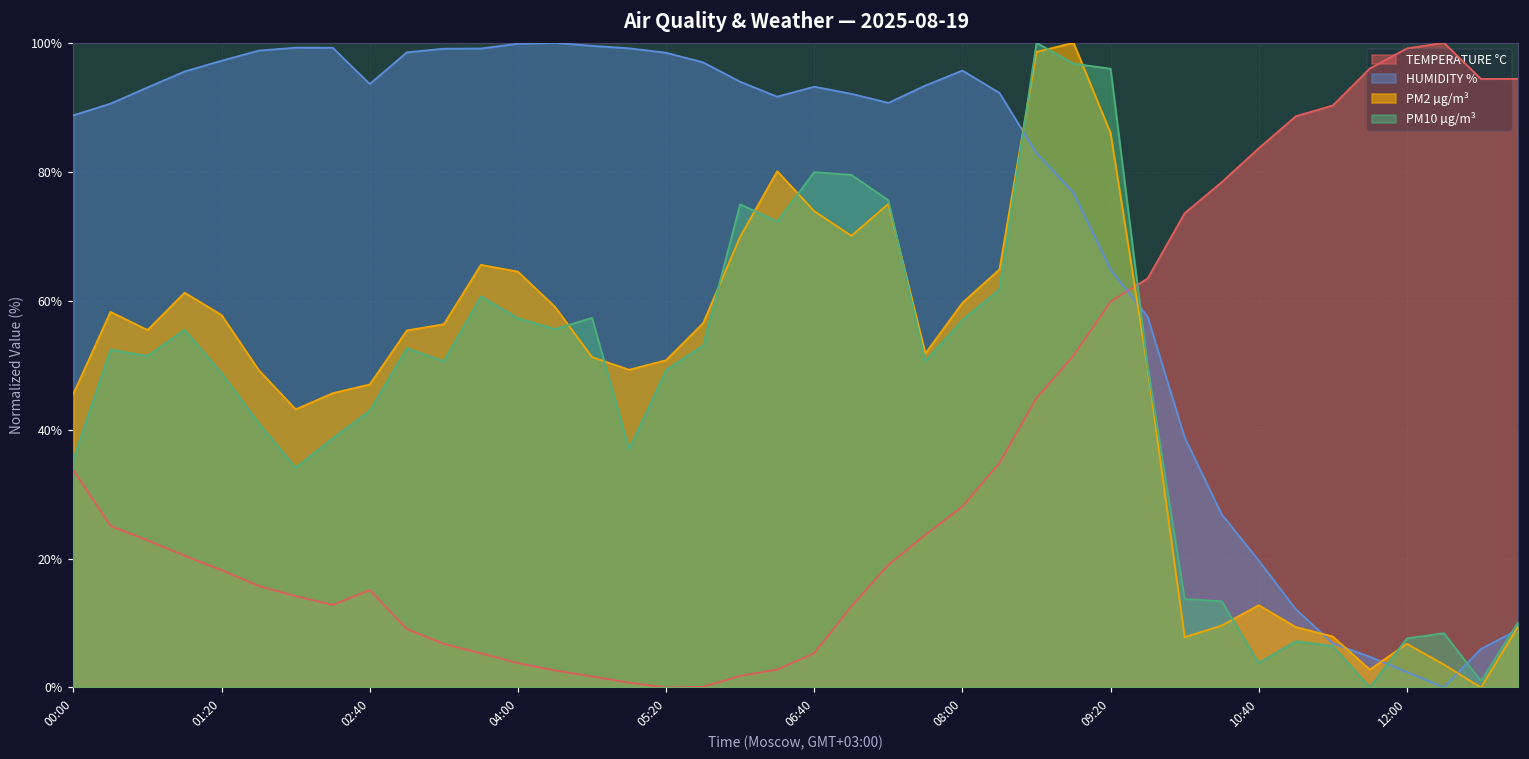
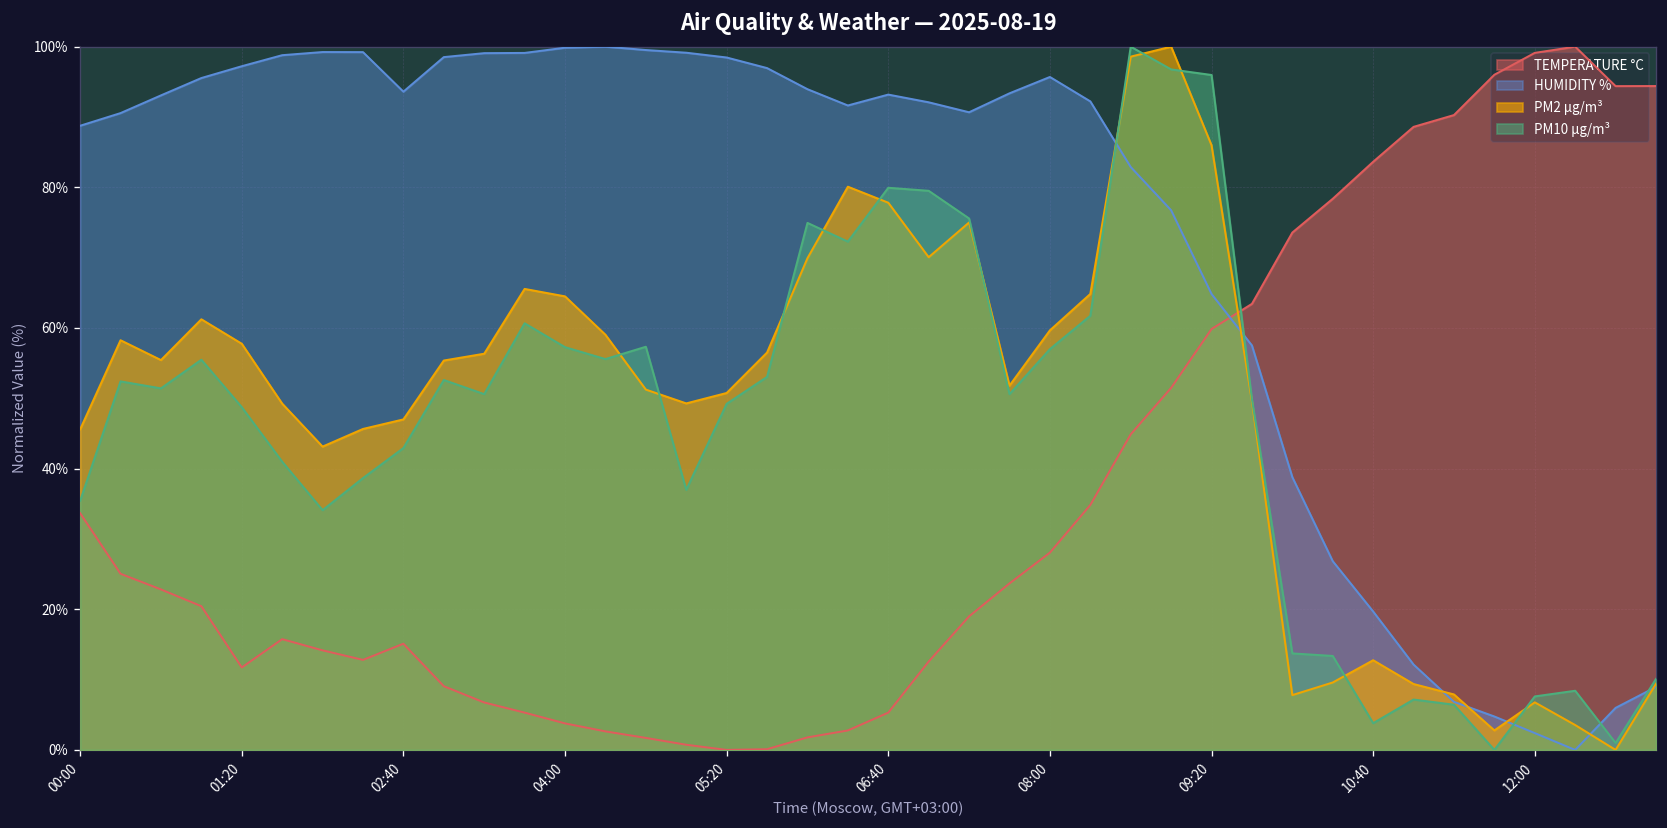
  {
    "TEMPERATURE °C": {
      "00:00": "34%",
-     "01:20": "18%",
+     "01:20": "12%",
      "02:40": "15%",
      "04:00": "4%",
      "05:20": "0%",
      "06:40": "5%",
      "08:00": "28%",
      "09:20": "60%",
      "10:40": "84%",
      "12:00": "99%"
    },
    "HUMIDITY %": {
      "00:00": "89%",
      "01:20": "97%",
      "02:40": "94%",
      "04:00": "100%",
      "05:20": "98%",
      "06:40": "93%",
      "08:00": "96%",
      "09:20": "65%",
      "10:40": "20%",
      "12:00": "2%"
    },
    "PM2 µg/m³": {
      "00:00": "46%",
      "01:20": "58%",
      "02:40": "47%",
      "04:00": "64%",
      "05:20": "51%",
-     "06:40": "74%",
+     "06:40": "78%",
      "08:00": "60%",
      "09:20": "86%",
      "10:40": "13%",
      "12:00": "7%"
    },
    "PM10 µg/m³": {
      "00:00": "35%",
      "01:20": "49%",
      "02:40": "43%",
      "04:00": "57%",
      "05:20": "49%",
      "06:40": "80%",
      "08:00": "57%",
      "09:20": "96%",
      "10:40": "4%",
      "12:00": "8%"
    }
  }
